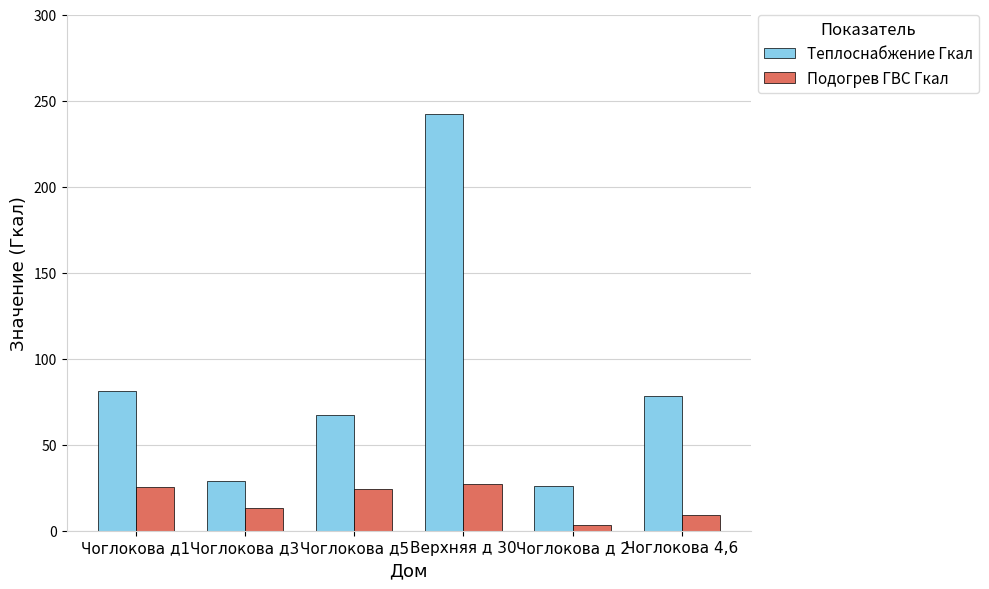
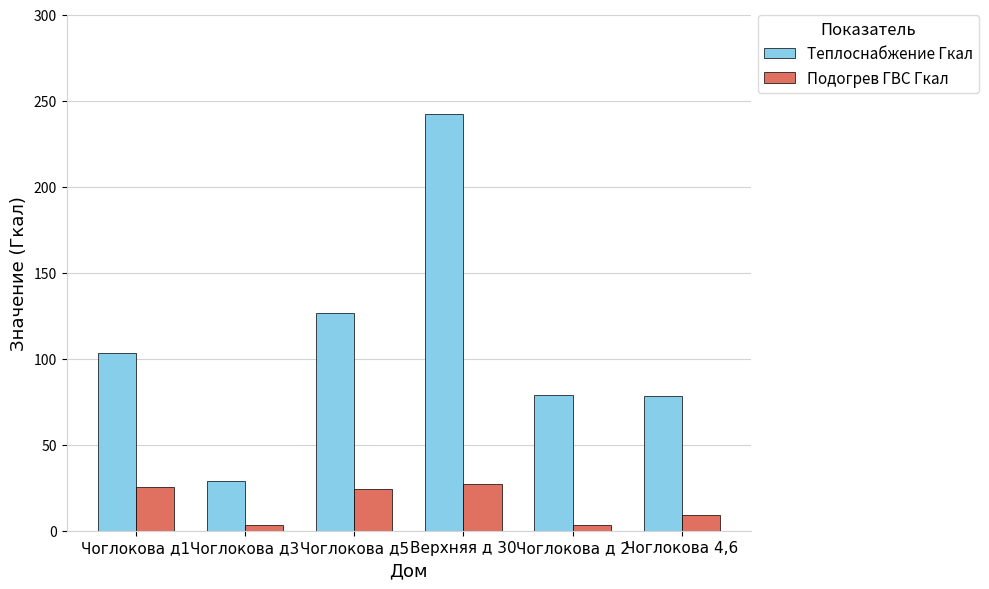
  {
    "Теплоснабжение Гкал": {
-     "Чоглокова д1": 81,
+     "Чоглокова д1": 103,
      "Чоглокова д3": 29,
-     "Чоглокова д5": 68,
+     "Чоглокова д5": 127,
      "Верхняя д 30": 242,
-     "Чоглокова д 2": 26,
+     "Чоглокова д 2": 79,
      "Чоглокова 4,6": 78
    },
    "Подогрев ГВС Гкал": {
      "Чоглокова д1": 25,
-     "Чоглокова д3": 13,
+     "Чоглокова д3": 3,
      "Чоглокова д5": 24,
      "Верхняя д 30": 27,
      "Чоглокова д 2": 3,
      "Чоглокова 4,6": 9
    }
  }
